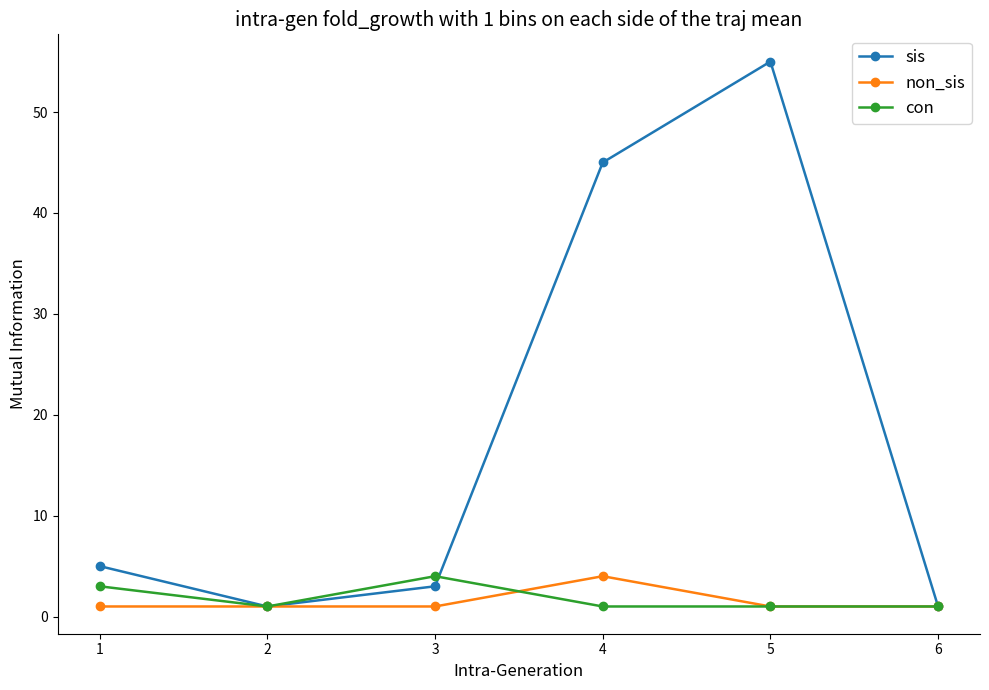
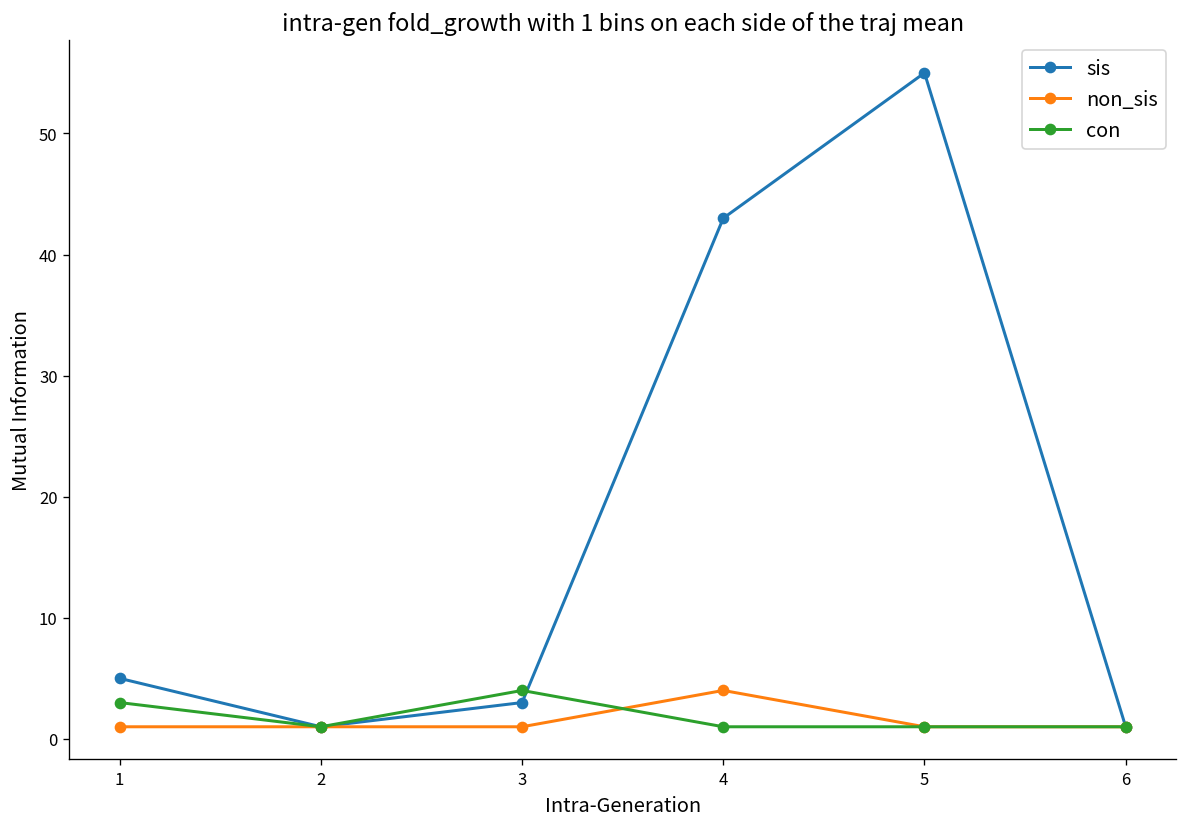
  {
    "sis": {
      "1": 5,
      "3": 3,
-     "4": 45,
+     "4": 43,
      "5": 55
    },
    "non_sis": {
      "1": 1,
      "3": 1,
      "4": 4
    },
    "con": {
      "1": 3,
      "3": 4,
      "4": 1
    }
  }
